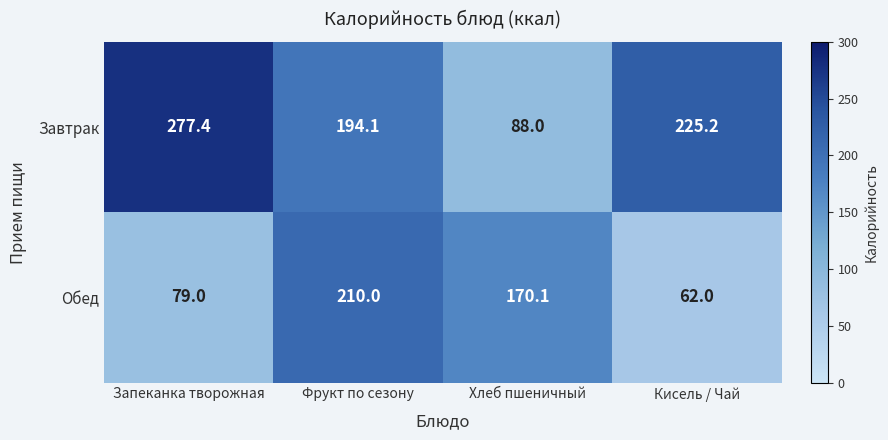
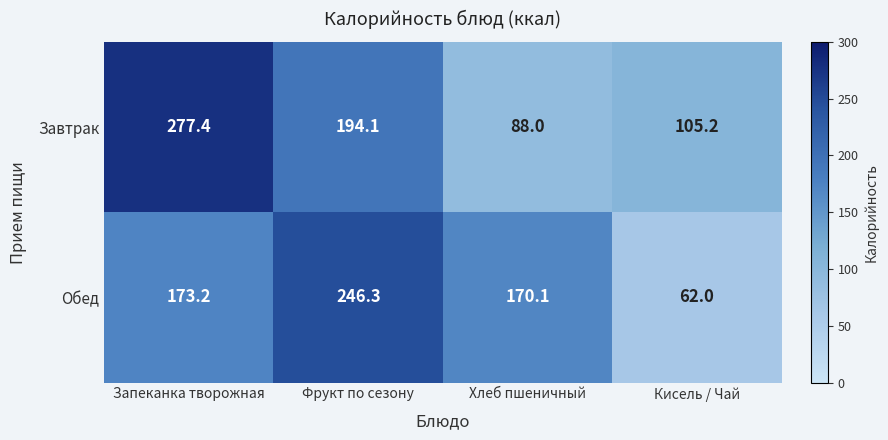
  {
    "Завтрак": {
      "Запеканка творожная": 277.4,
      "Фрукт по сезону": 194.1,
      "Хлеб пшеничный": 88.0,
-     "Кисель / Чай": 225.2
+     "Кисель / Чай": 105.2
    },
    "Обед": {
-     "Запеканка творожная": 79.0,
-     "Фрукт по сезону": 210.0,
+     "Запеканка творожная": 173.2,
+     "Фрукт по сезону": 246.3,
      "Хлеб пшеничный": 170.1,
      "Кисель / Чай": 62.0
    }
  }
